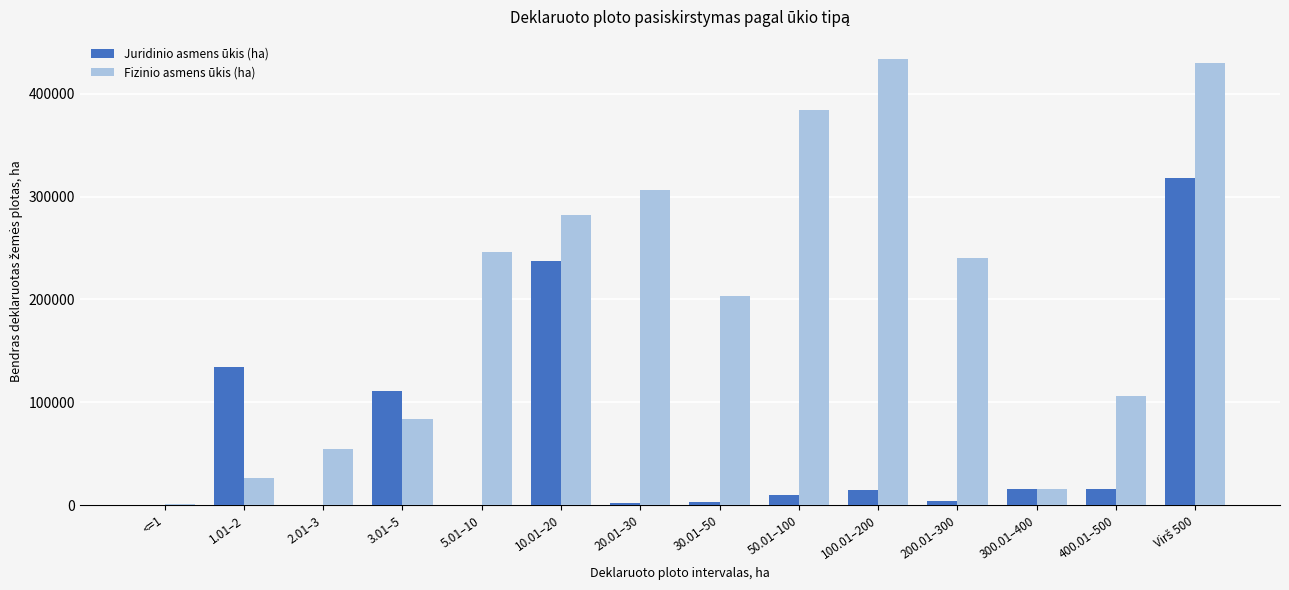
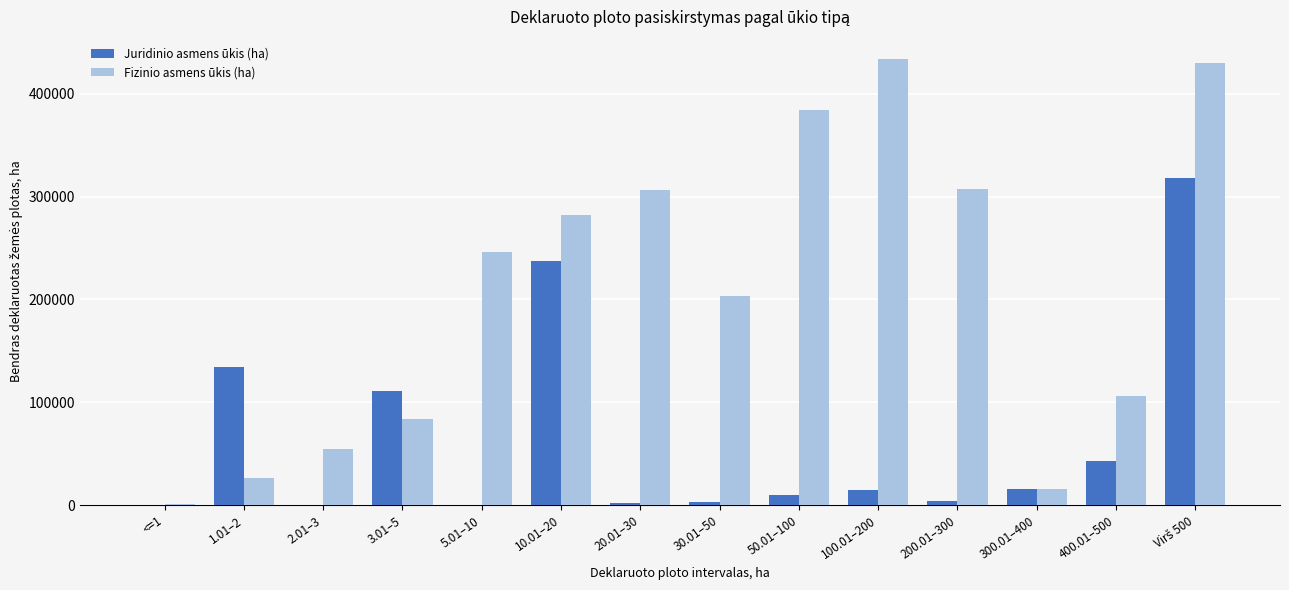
  {
    "Juridinio asmens ūkis (ha)": {
      "1.01–2": 134000,
      "3.01–5": 111000,
      "10.01–20": 238000,
      "30.01–50": 3000,
      "50.01–100": 10000,
      "100.01–200": 15000,
      "200.01–300": 4000,
      "300.01–400": 16000,
-     "400.01–500": 15000,
+     "400.01–500": 43000,
      "Virš 500": 318000
    },
    "Fizinio asmens ūkis (ha)": {
      "1.01–2": 27000,
      "2.01–3": 55000,
      "3.01–5": 84000,
      "5.01–10": 246000,
      "10.01–20": 282000,
      "20.01–30": 307000,
      "30.01–50": 203000,
      "50.01–100": 385000,
      "100.01–200": 434000,
-     "200.01–300": 240000,
+     "200.01–300": 307000,
      "300.01–400": 16000,
      "400.01–500": 106000,
      "Virš 500": 430000
    }
  }
